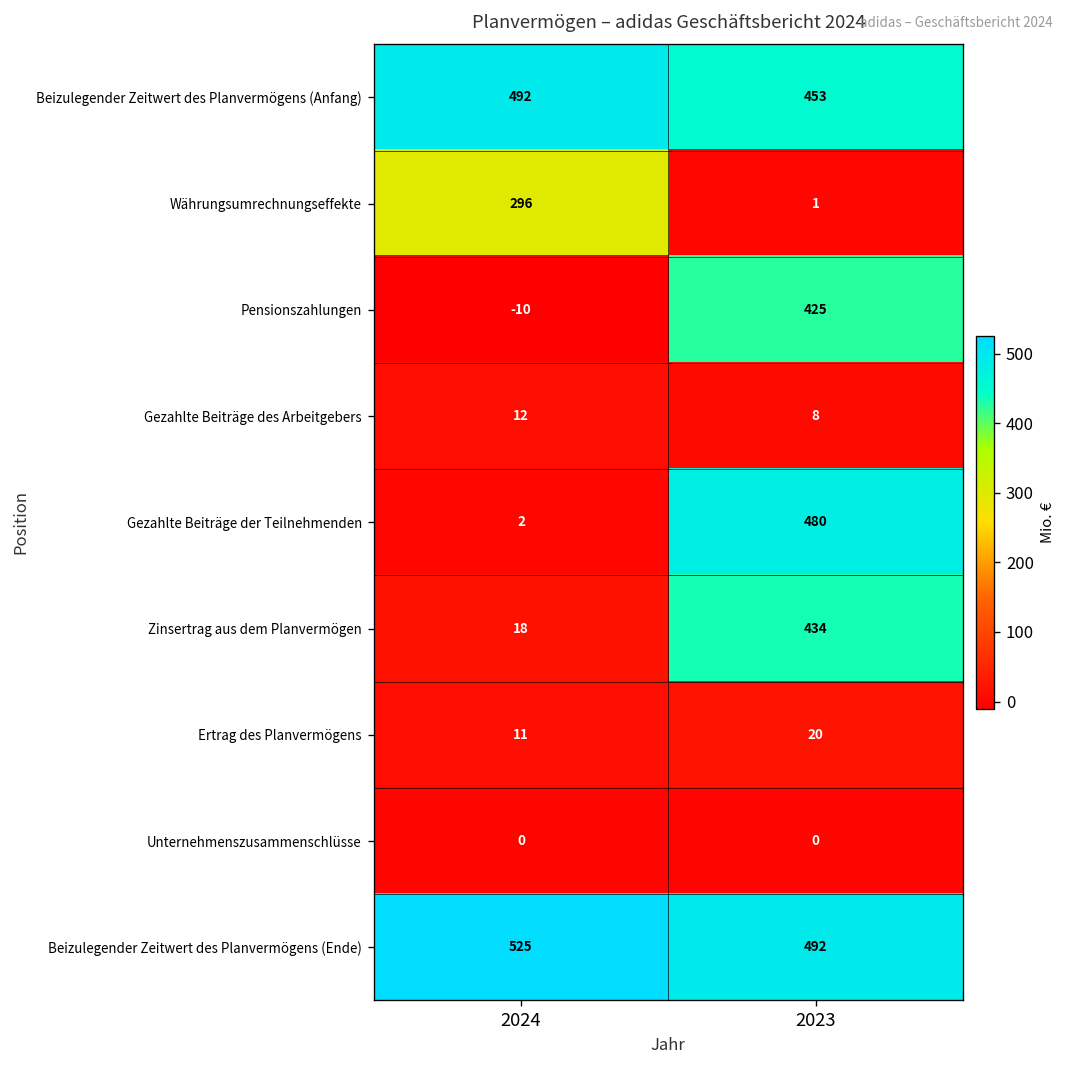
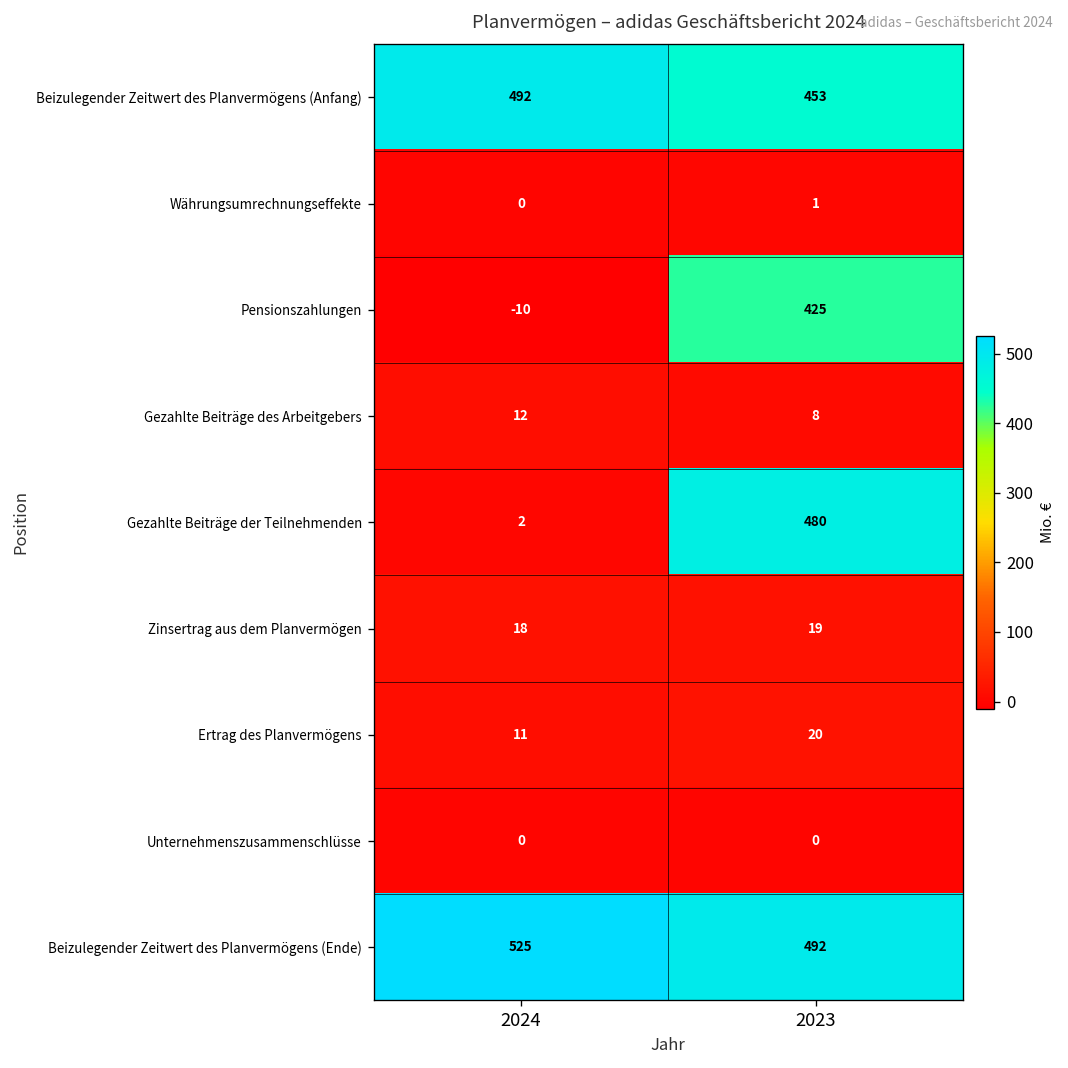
  {
    "Beizulegender Zeitwert des Planvermögens (Anfang)": {
      "2024": 492,
      "2023": 453
    },
    "Währungsumrechnungseffekte": {
-     "2024": 296,
+     "2024": 0,
      "2023": 1
    },
    "Pensionszahlungen": {
      "2024": -10,
      "2023": 425
    },
    "Gezahlte Beiträge des Arbeitgebers": {
      "2024": 12,
      "2023": 8
    },
    "Gezahlte Beiträge der Teilnehmenden": {
      "2024": 2,
      "2023": 480
    },
    "Zinsertrag aus dem Planvermögen": {
      "2024": 18,
-     "2023": 434
+     "2023": 19
    },
    "Ertrag des Planvermögens": {
      "2024": 11,
      "2023": 20
    },
    "Unternehmenszusammenschlüsse": {
      "2024": 0,
      "2023": 0
    },
    "Beizulegender Zeitwert des Planvermögens (Ende)": {
      "2024": 525,
      "2023": 492
    }
  }
